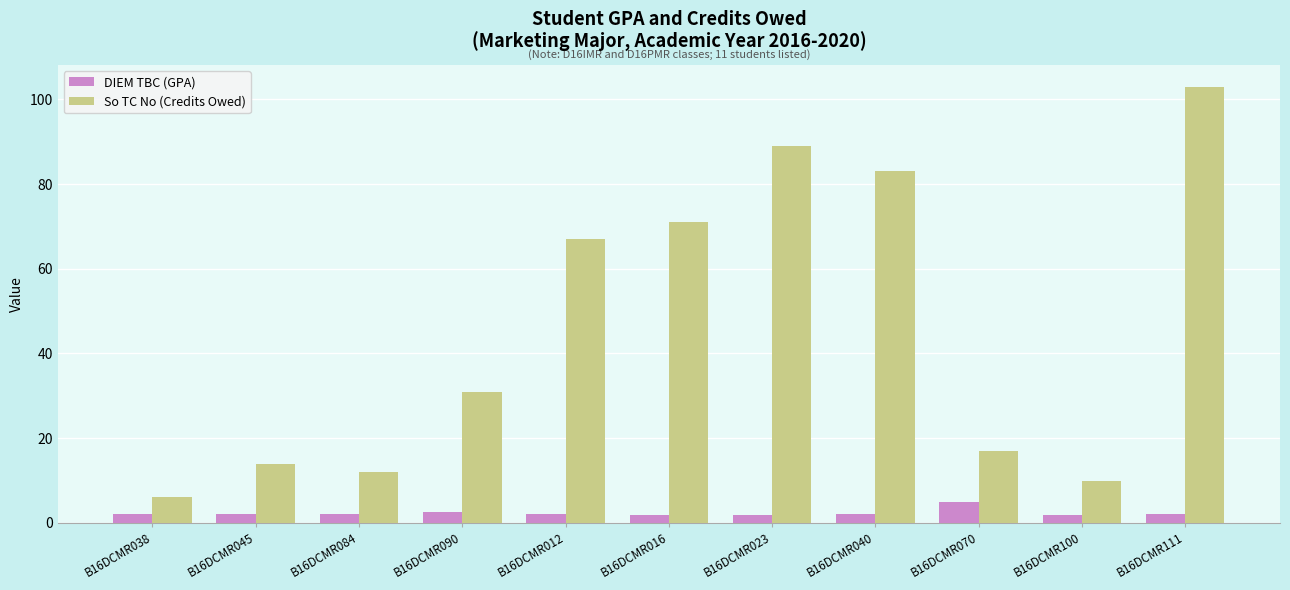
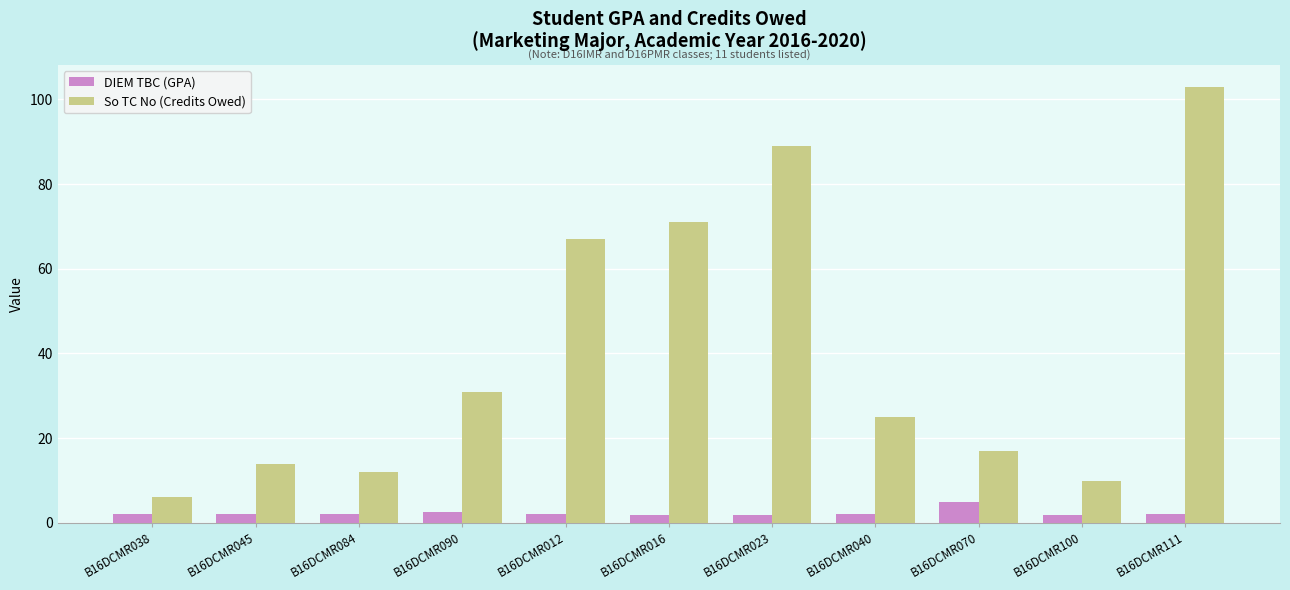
  {
    "DIEM TBC (GPA)": {
      "B16DCMR038": 2,
      "B16DCMR045": 2,
      "B16DCMR084": 2,
      "B16DCMR090": 3,
      "B16DCMR012": 2,
      "B16DCMR016": 2,
      "B16DCMR023": 2,
      "B16DCMR040": 2,
      "B16DCMR070": 5,
      "B16DCMR100": 2,
      "B16DCMR111": 2
    },
    "So TC No (Credits Owed)": {
      "B16DCMR038": 6,
      "B16DCMR045": 14,
      "B16DCMR084": 12,
      "B16DCMR090": 31,
      "B16DCMR012": 67,
      "B16DCMR016": 71,
      "B16DCMR023": 89,
-     "B16DCMR040": 83,
+     "B16DCMR040": 25,
      "B16DCMR070": 17,
      "B16DCMR100": 10,
      "B16DCMR111": 103
    }
  }
